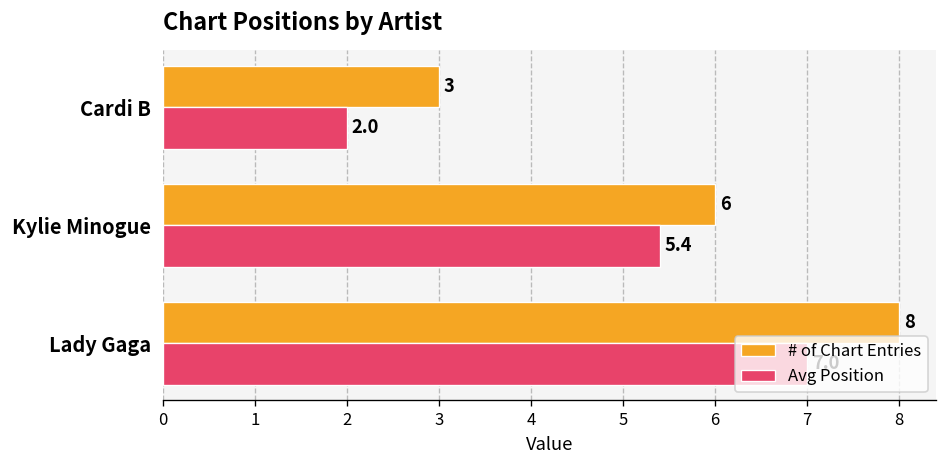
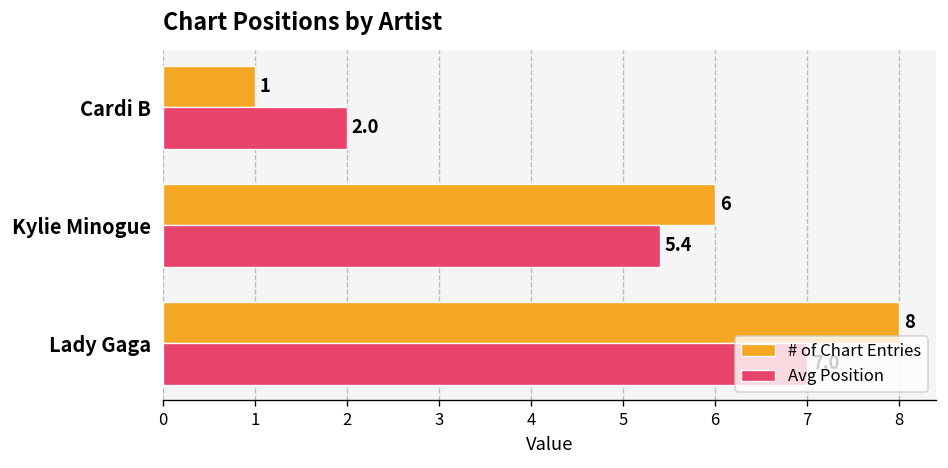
  {
    "# of Chart Entries": {
-     "Cardi B": 3,
+     "Cardi B": 1,
      "Kylie Minogue": 6,
      "Lady Gaga": 8
    },
    "Avg Position": {
      "Cardi B": 2.0,
      "Kylie Minogue": 5.4
    }
  }
